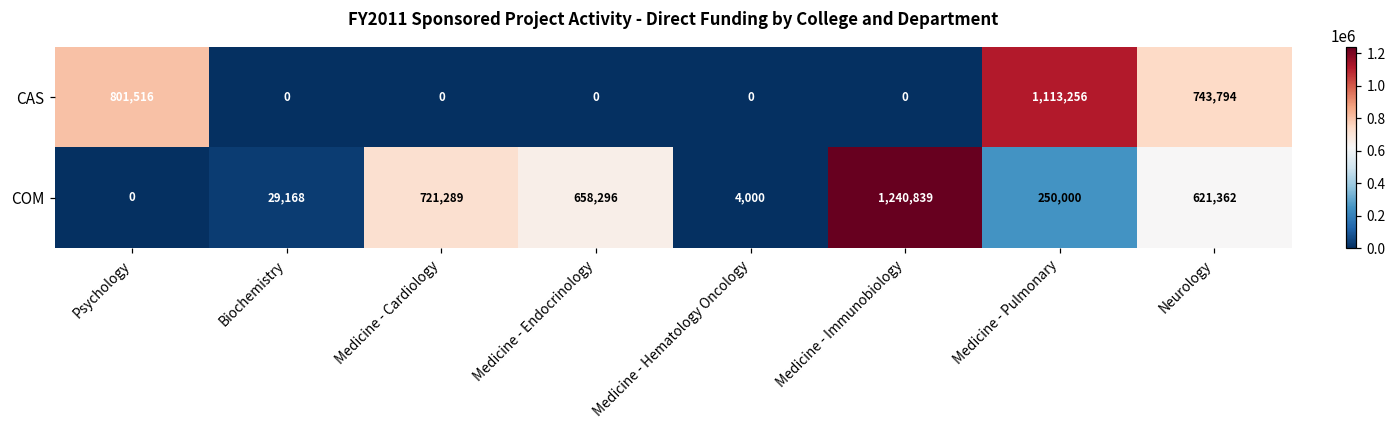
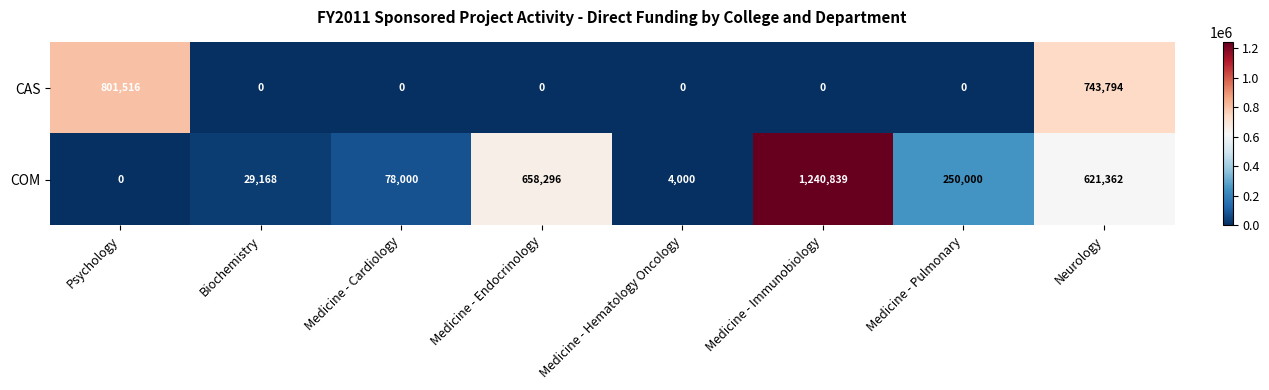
  {
    "CAS": {
      "Psychology": "801,516",
      "Biochemistry": "0",
      "Medicine - Cardiology": "0",
      "Medicine - Endocrinology": "0",
      "Medicine - Hematology Oncology": "0",
      "Medicine - Immunobiology": "0",
-     "Medicine - Pulmonary": "1,113,256",
+     "Medicine - Pulmonary": "0",
      "Neurology": "743,794"
    },
    "COM": {
      "Psychology": "0",
      "Biochemistry": "29,168",
-     "Medicine - Cardiology": "721,289",
+     "Medicine - Cardiology": "78,000",
      "Medicine - Endocrinology": "658,296",
      "Medicine - Hematology Oncology": "4,000",
      "Medicine - Immunobiology": "1,240,839",
      "Medicine - Pulmonary": "250,000",
      "Neurology": "621,362"
    }
  }
